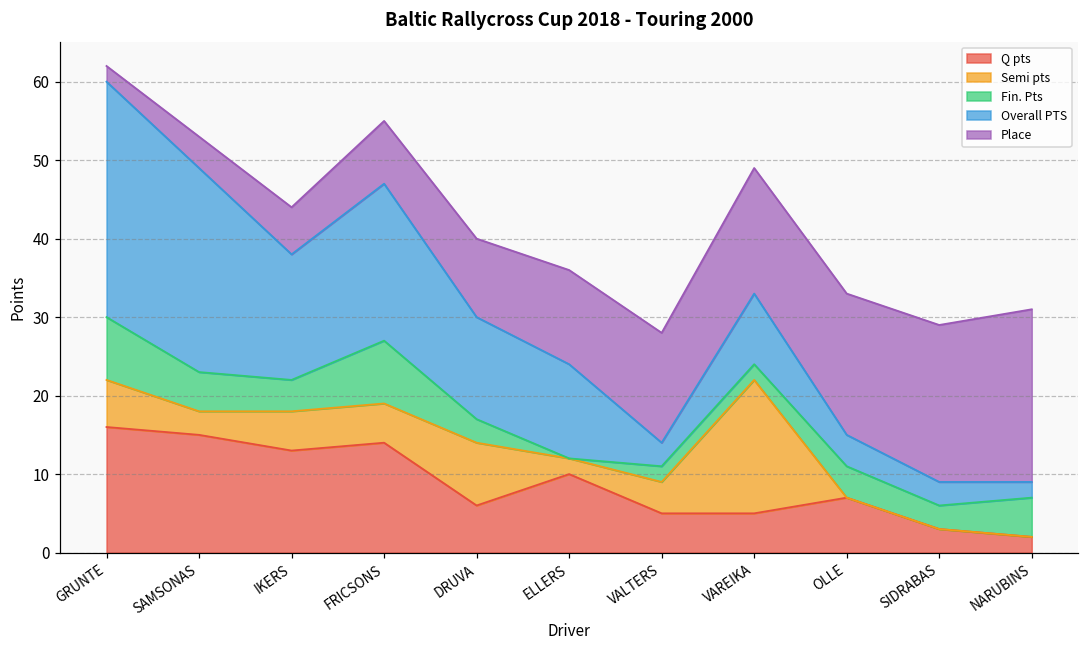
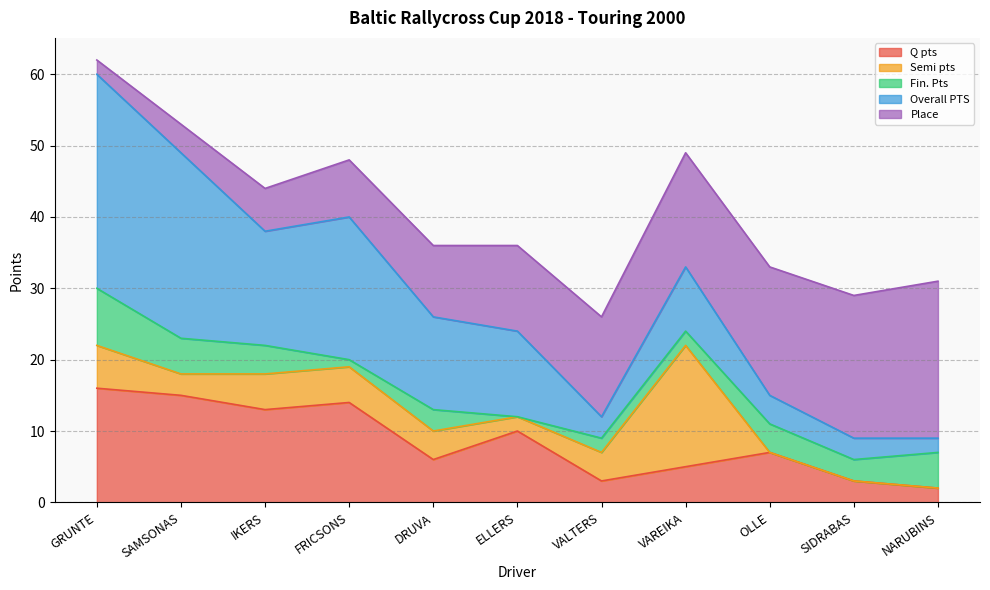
  {
    "Q pts": {
      "GRUNTE": 16,
      "SAMSONAS": 15,
      "IKERS": 13,
      "FRICSONS": 14,
      "DRUVA": 6,
      "ELLERS": 10,
-     "VALTERS": 5,
+     "VALTERS": 3,
      "VAREIKA": 5
    },
    "Semi pts": {
      "GRUNTE": 6,
      "SAMSONAS": 3,
      "IKERS": 5,
      "FRICSONS": 5,
-     "DRUVA": 8,
+     "DRUVA": 4,
      "VALTERS": 4,
      "VAREIKA": 17
    },
    "Fin. Pts": {
      "GRUNTE": 8,
      "SAMSONAS": 5,
      "IKERS": 4,
-     "FRICSONS": 8,
+     "FRICSONS": 1,
      "DRUVA": 3,
      "VALTERS": 2,
      "VAREIKA": 2,
      "OLLE": 4,
      "SIDRABAS": 3,
      "NARUBINS": 5
    },
    "Overall PTS": {
      "GRUNTE": 30,
      "SAMSONAS": 26,
      "IKERS": 16,
      "FRICSONS": 20,
      "DRUVA": 13,
      "ELLERS": 12,
      "VALTERS": 3,
      "VAREIKA": 9,
      "OLLE": 4,
      "SIDRABAS": 3,
      "NARUBINS": 2
    },
    "Place": {
      "GRUNTE": 2,
      "SAMSONAS": 4,
      "IKERS": 6,
      "FRICSONS": 8,
      "DRUVA": 10,
      "ELLERS": 12,
      "VALTERS": 14,
      "VAREIKA": 16,
      "OLLE": 18,
      "SIDRABAS": 20,
      "NARUBINS": 22
    }
  }
